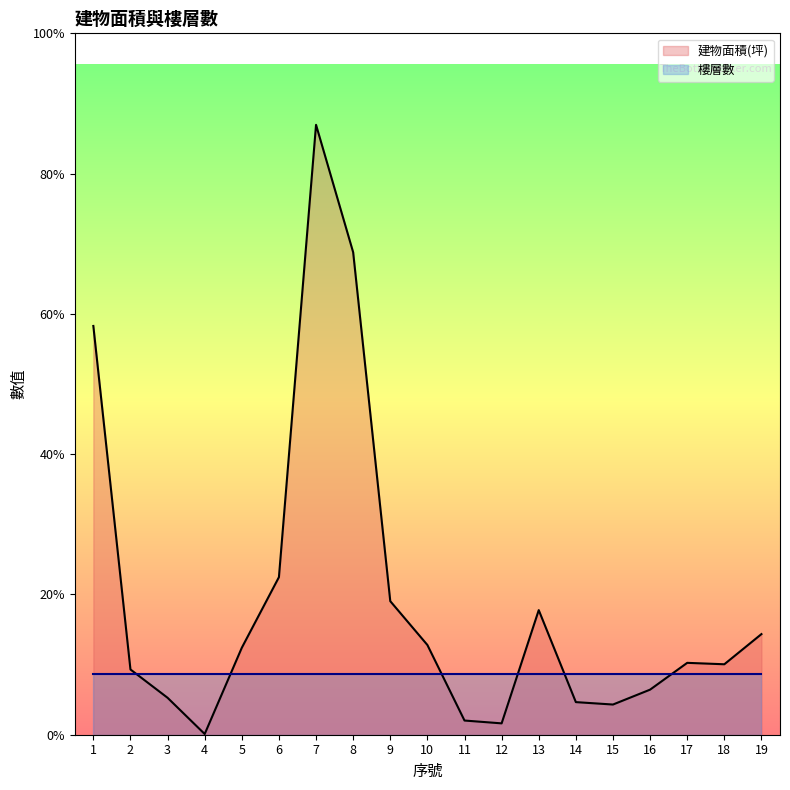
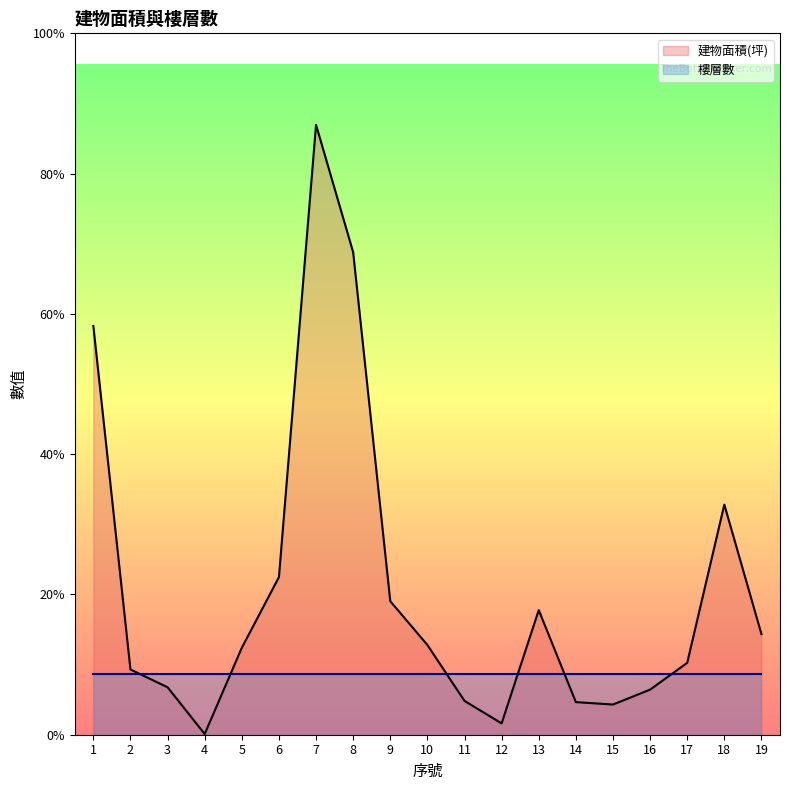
  {
    "建物面積(坪)": {
      "1": "58%",
      "2": "9%",
-     "3": "5%",
+     "3": "7%",
      "4": "0%",
      "5": "12%",
      "6": "22%",
      "7": "87%",
      "8": "69%",
      "9": "19%",
      "10": "13%",
-     "11": "2%",
+     "11": "5%",
      "12": "2%",
      "13": "18%",
      "14": "5%",
      "15": "4%",
      "16": "6%",
      "17": "10%",
-     "18": "10%",
+     "18": "33%",
      "19": "14%"
    },
    "樓層數": {
      "1": "9%",
      "2": "9%",
      "3": "9%",
      "4": "9%",
      "5": "9%",
      "6": "9%",
      "7": "9%",
      "8": "9%",
      "9": "9%",
      "10": "9%",
      "11": "9%",
      "12": "9%",
      "13": "9%",
      "14": "9%",
      "15": "9%",
      "16": "9%",
      "17": "9%",
      "18": "9%",
      "19": "9%"
    }
  }
